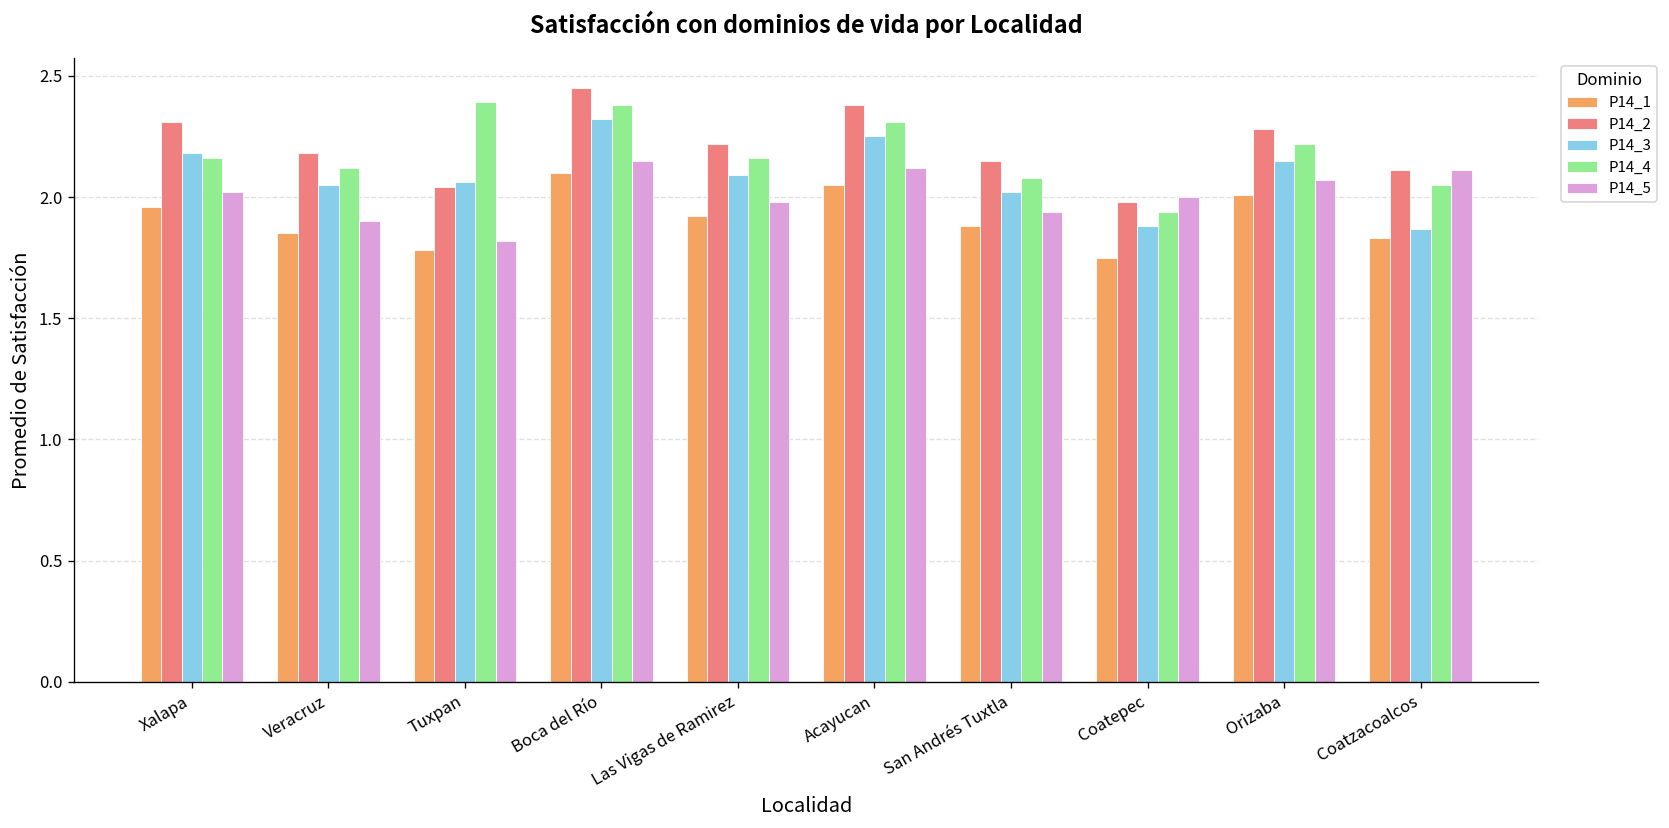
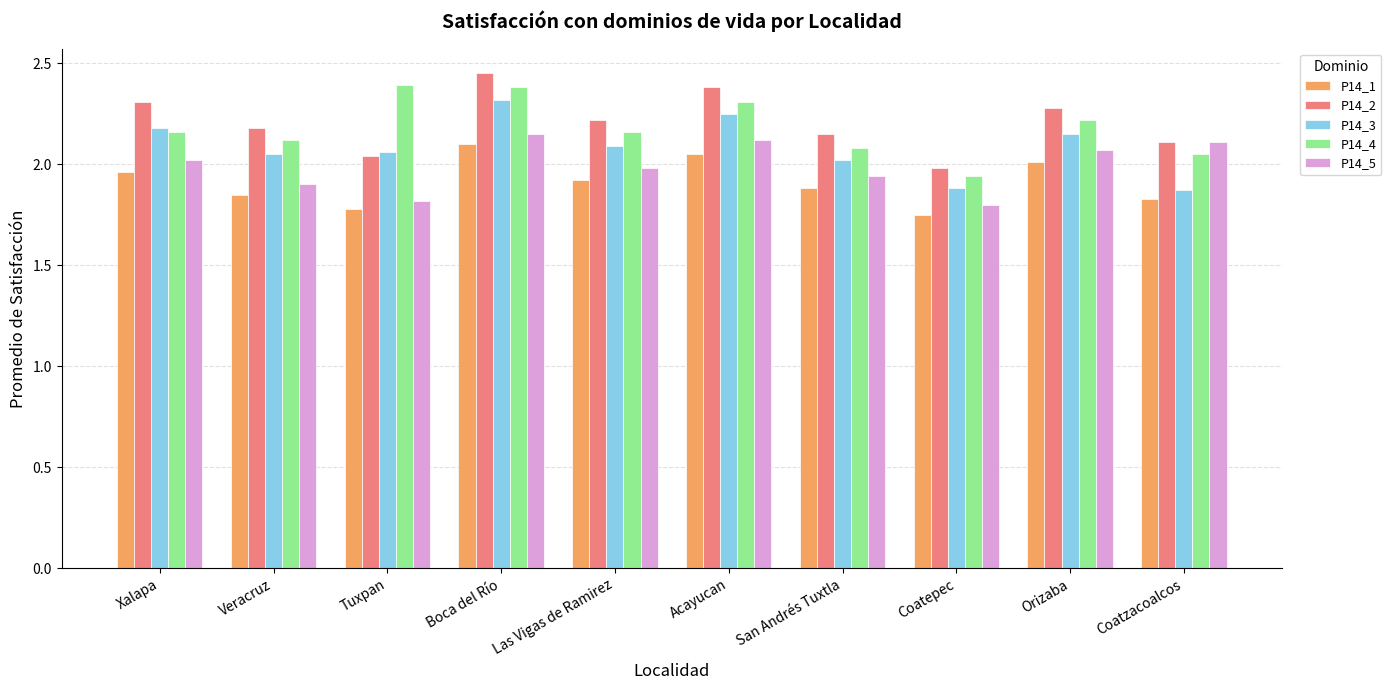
  {
    "P14_3": {
      "Xalapa": 2.18,
      "Veracruz": 2.05,
      "Tuxpan": 2.06,
      "Boca del Río": 2.32,
      "Las Vigas de Ramirez": 2.1,
      "Acayucan": 2.25,
      "San Andrés Tuxtla": 2.02,
      "Coatepec": 1.88,
      "Orizaba": 2.15,
      "Coatzacoalcos": 1.87
    },
    "P14_4": {
      "Xalapa": 2.16,
      "Veracruz": 2.12,
      "Tuxpan": 2.4,
      "Boca del Río": 2.38,
      "Las Vigas de Ramirez": 2.16,
      "Acayucan": 2.3,
      "San Andrés Tuxtla": 2.08,
      "Coatepec": 1.94,
      "Orizaba": 2.22,
      "Coatzacoalcos": 2.05
    },
    "P14_5": {
      "Xalapa": 2.02,
      "Veracruz": 1.9,
      "Tuxpan": 1.82,
      "Boca del Río": 2.15,
      "Las Vigas de Ramirez": 1.98,
      "Acayucan": 2.12,
      "San Andrés Tuxtla": 1.94,
-     "Coatepec": 2.0,
+     "Coatepec": 1.8,
      "Orizaba": 2.07,
      "Coatzacoalcos": 2.1
    }
  }
